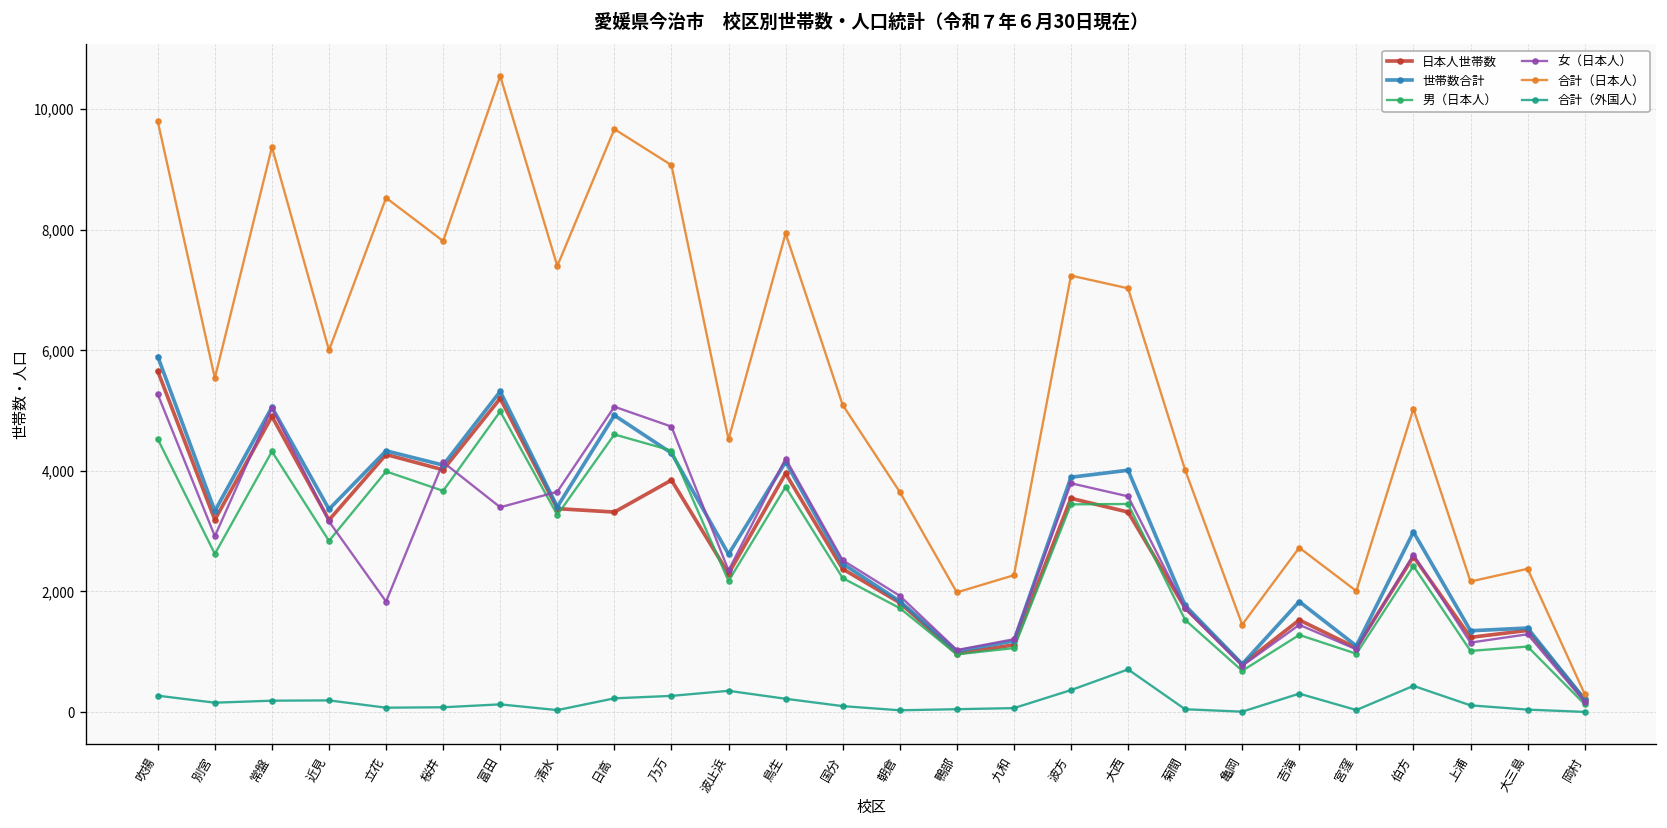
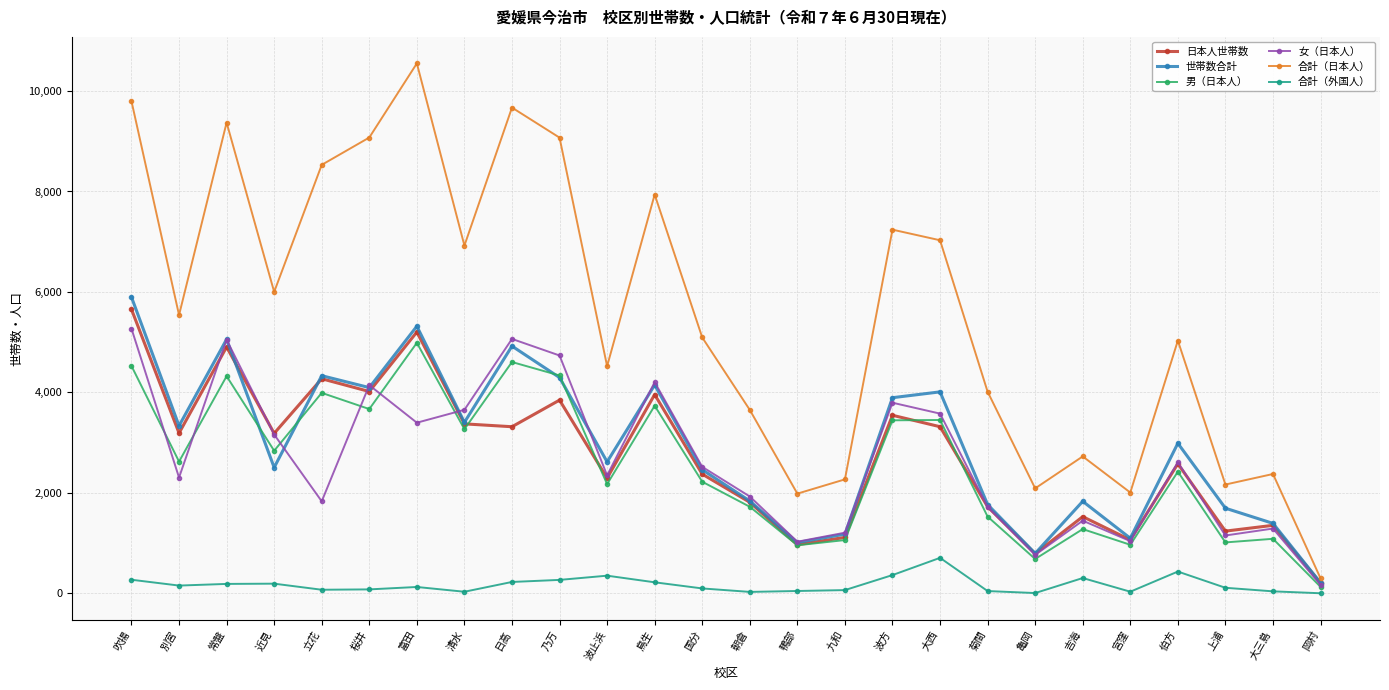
  {
    "日本人世帯数": {
      "吹揚": "5,700",
      "別宮": "3,200",
      "常盤": "4,900",
      "立花": "4,300",
      "桜井": "4,000",
      "富田": "5,200",
      "日高": "3,300",
      "乃万": "3,800",
      "波止浜": "2,300",
      "鳥生": "4,000",
      "国分": "2,400",
      "九和": "1,100",
      "波方": "3,500",
      "大西": "3,300",
      "吉海": "1,500",
      "上浦": "1,200"
    },
    "世帯数合計": {
      "吹揚": "5,900",
      "別宮": "3,300",
-     "近見": "3,400",
+     "近見": "2,500",
      "立花": "4,300",
      "富田": "5,300",
      "日高": "4,900",
      "波止浜": "2,600",
      "鳥生": "4,100",
      "国分": "2,500",
      "波方": "3,900",
      "大西": "4,000",
      "吉海": "1,800",
      "伯方": "3,000",
-     "上浦": "1,300"
+     "上浦": "1,700"
    },
    "女（日本人）": {
      "吹揚": "5,300",
-     "別宮": "2,900",
+     "別宮": "2,300",
      "立花": "1,800",
      "富田": "3,400",
      "清水": "3,700",
      "日高": "5,100",
      "乃万": "4,700",
      "波止浜": "2,300",
      "鳥生": "4,200",
      "国分": "2,500",
      "朝倉": "1,900",
      "波方": "3,800",
      "大西": "3,600",
      "吉海": "1,400",
      "上浦": "1,200",
      "大三島": "1,300"
    },
    "合計（日本人）": {
      "吹揚": "9,800",
      "別宮": "5,500",
      "常盤": "9,400",
      "近見": "6,000",
      "立花": "8,500",
-     "桜井": "7,800",
+     "桜井": "9,100",
      "富田": "10,600",
-     "清水": "7,400",
+     "清水": "6,900",
      "日高": "9,700",
      "乃万": "9,100",
      "波止浜": "4,500",
      "鳥生": "7,900",
      "国分": "5,100",
      "朝倉": "3,700",
      "鴨部": "2,000",
      "九和": "2,300",
      "波方": "7,200",
      "大西": "7,000",
      "菊間": "4,000",
-     "亀岡": "1,500",
+     "亀岡": "2,100",
      "吉海": "2,700",
      "宮窪": "2,000",
      "伯方": "5,000",
      "上浦": "2,200",
      "大三島": "2,400",
      "岡村": "300"
    }
  }
